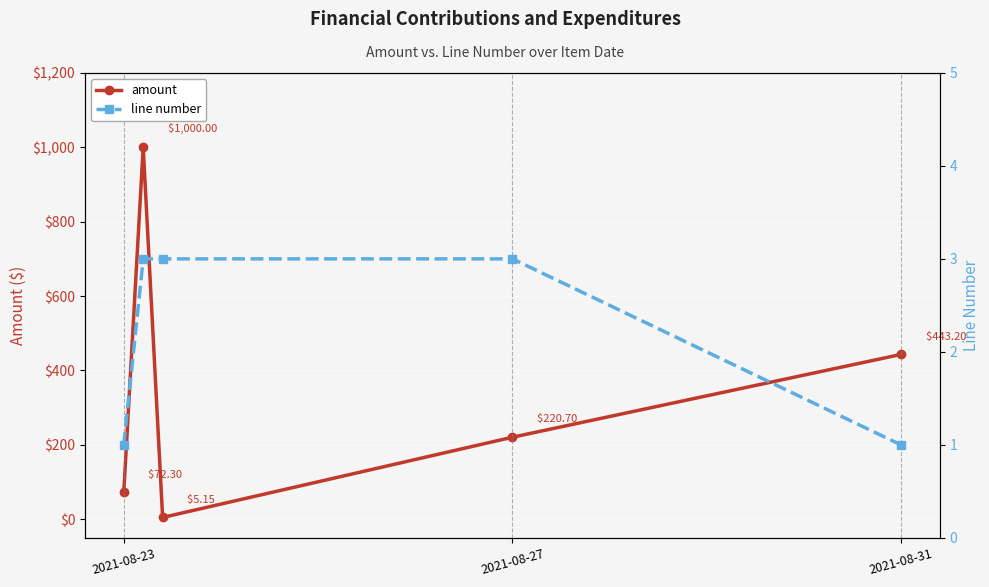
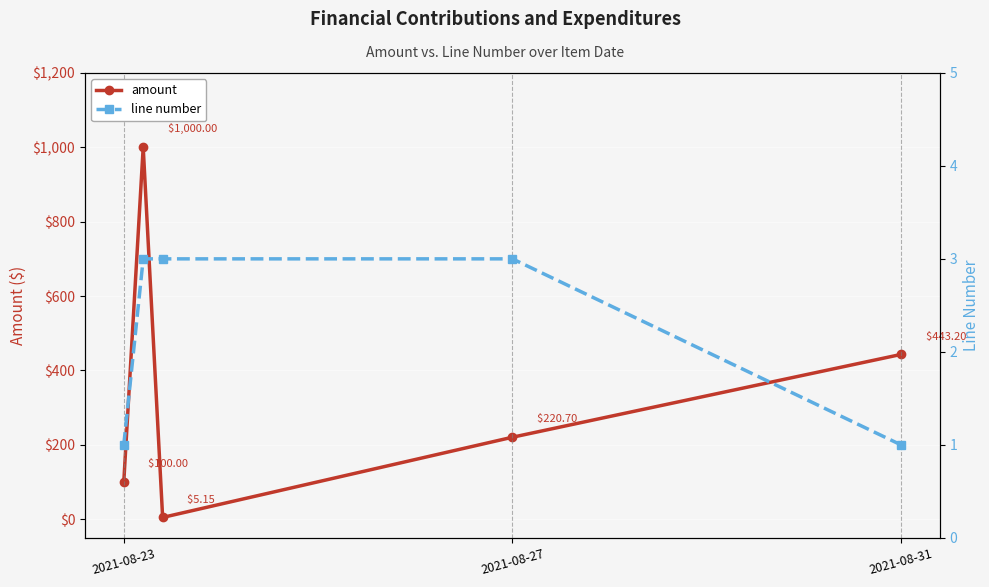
  {
    "amount": {
-     "2021-08-23": "$72.30",
+     "2021-08-23": "$100.00",
      "2021-08-27": "$220.70",
      "2021-08-31": "$443.20"
    }
  }
